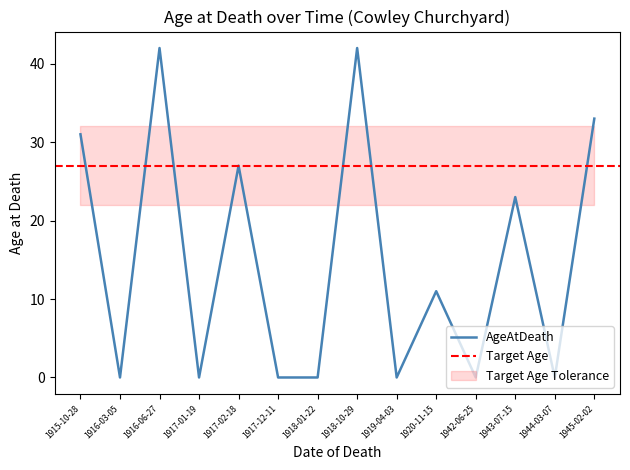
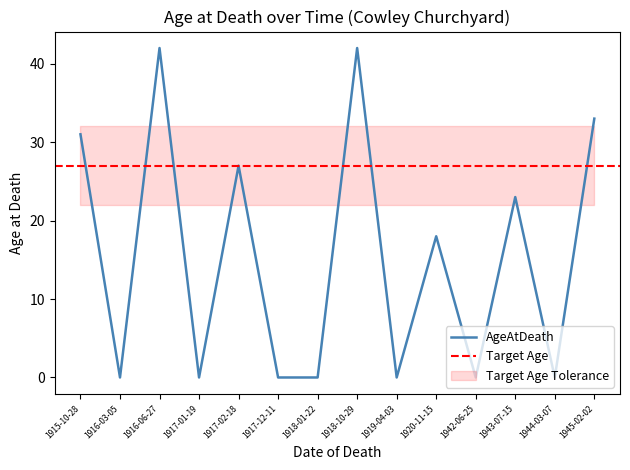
  {
    "AgeAtDeath": {
      "1915-10-28": 31,
      "1916-03-05": 0,
      "1916-06-27": 42,
      "1917-01-19": 0,
      "1917-02-18": 27,
      "1917-12-11": 0,
      "1918-01-22": 0,
      "1918-10-29": 42,
      "1919-04-03": 0,
-     "1920-11-15": 11,
+     "1920-11-15": 18,
      "1943-07-15": 23,
      "1945-02-02": 33
    },
    "Target Age Tolerance": {
      "1915-10-28": 32,
      "1945-02-02": 32
    }
  }
